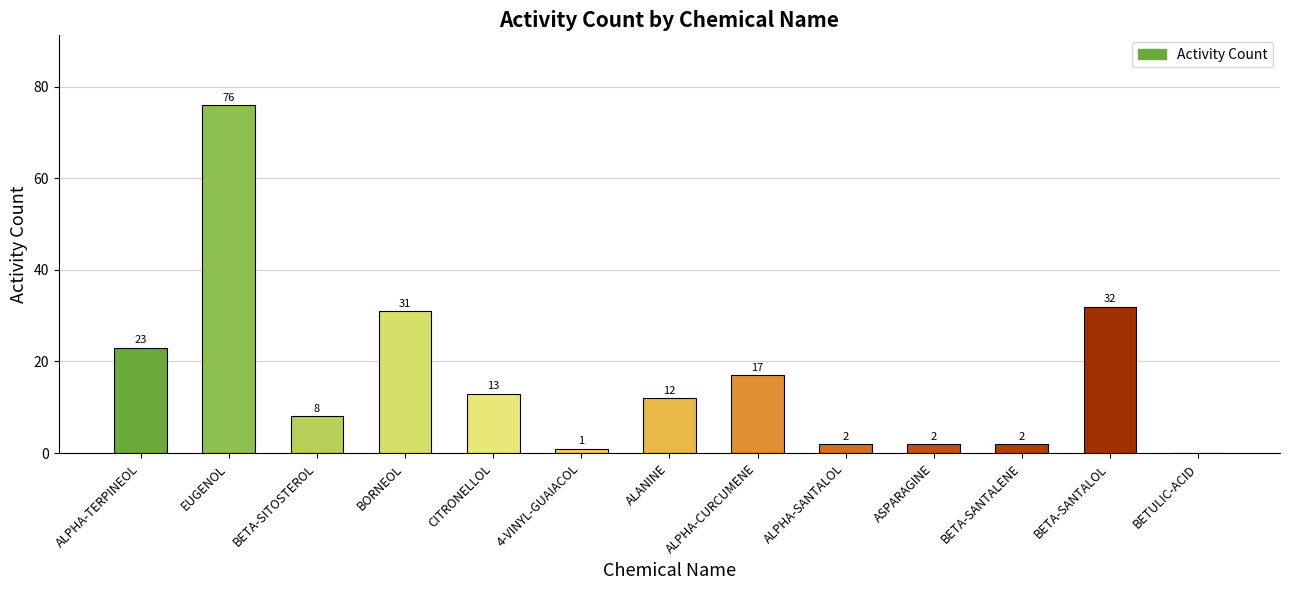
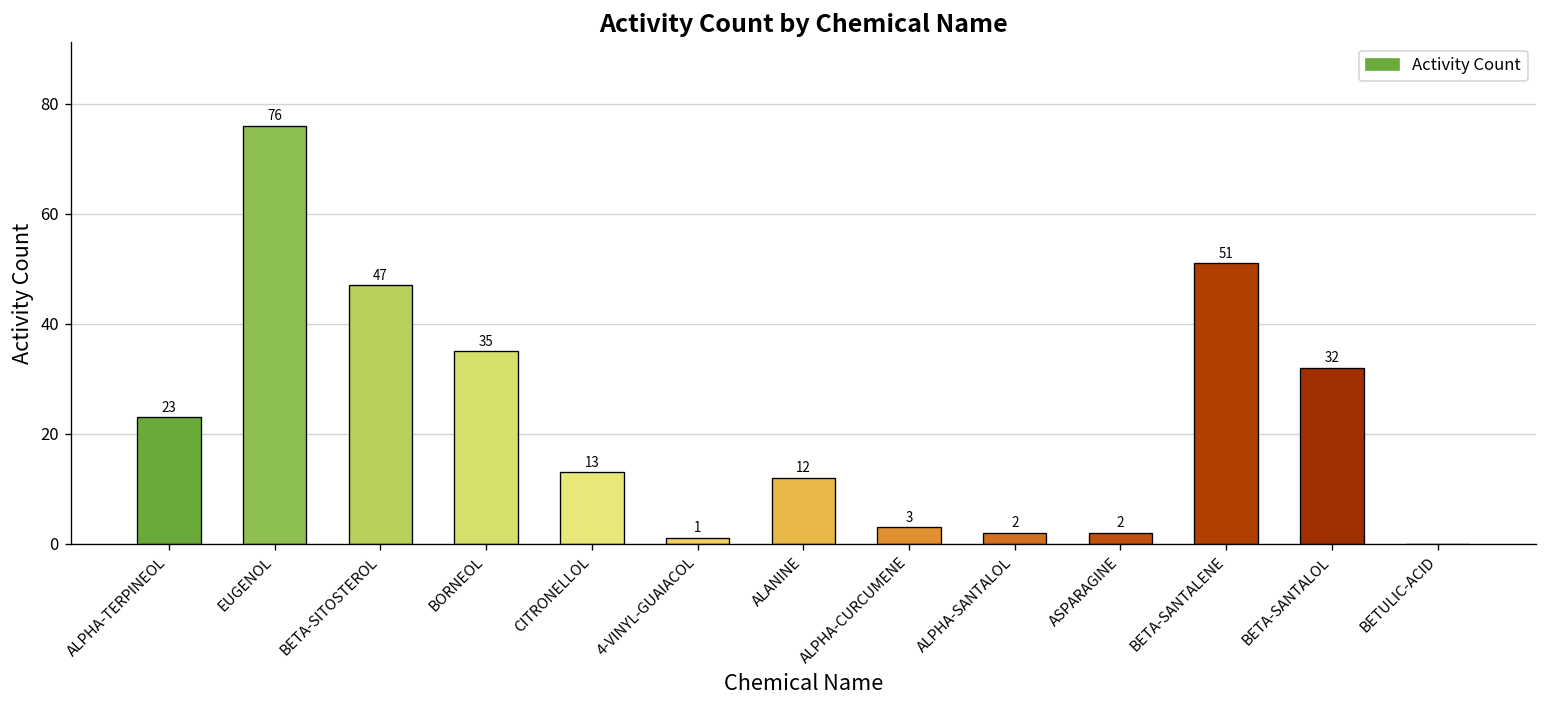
  {
    "ALPHA-TERPINEOL": 23,
    "EUGENOL": 76,
-   "BETA-SITOSTEROL": 8,
-   "BORNEOL": 31,
+   "BETA-SITOSTEROL": 47,
+   "BORNEOL": 35,
    "CITRONELLOL": 13,
    "4-VINYL-GUAIACOL": 1,
    "ALANINE": 12,
-   "ALPHA-CURCUMENE": 17,
+   "ALPHA-CURCUMENE": 3,
    "ALPHA-SANTALOL": 2,
    "ASPARAGINE": 2,
-   "BETA-SANTALENE": 2,
+   "BETA-SANTALENE": 51,
    "BETA-SANTALOL": 32
  }
